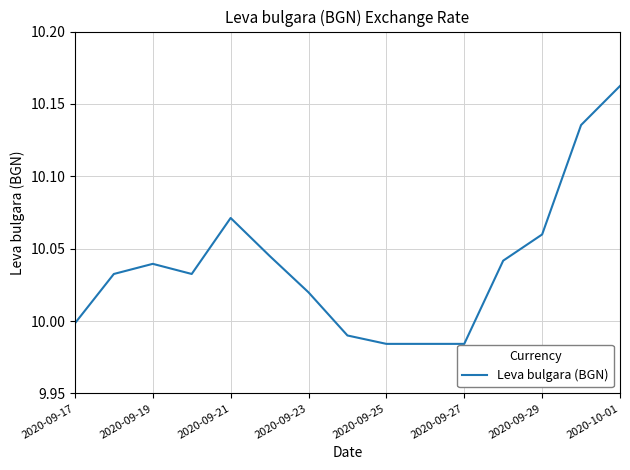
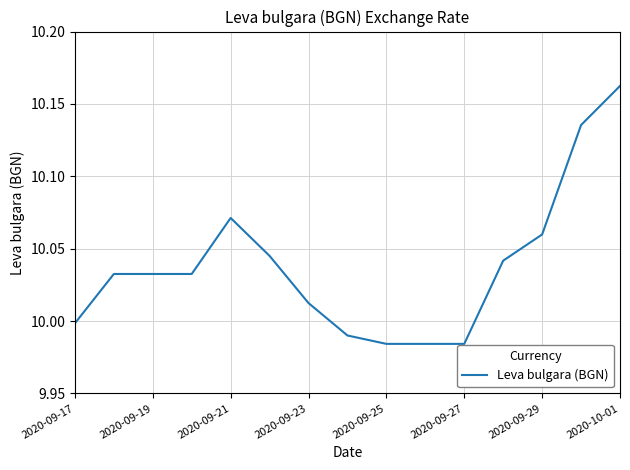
  {
    "2020-09-17": 9.998,
-   "2020-09-19": 10.040,
+   "2020-09-19": 10.033,
    "2020-09-21": 10.071,
-   "2020-09-23": 10.020,
+   "2020-09-23": 10.012,
    "2020-09-25": 9.984,
    "2020-09-27": 9.984,
    "2020-09-29": 10.060,
    "2020-10-01": 10.162
  }
